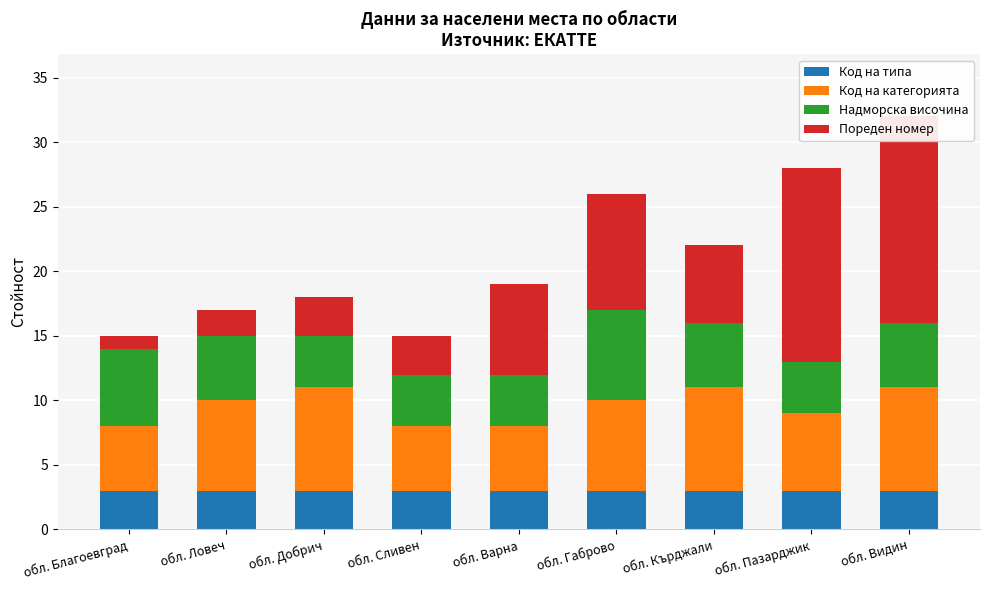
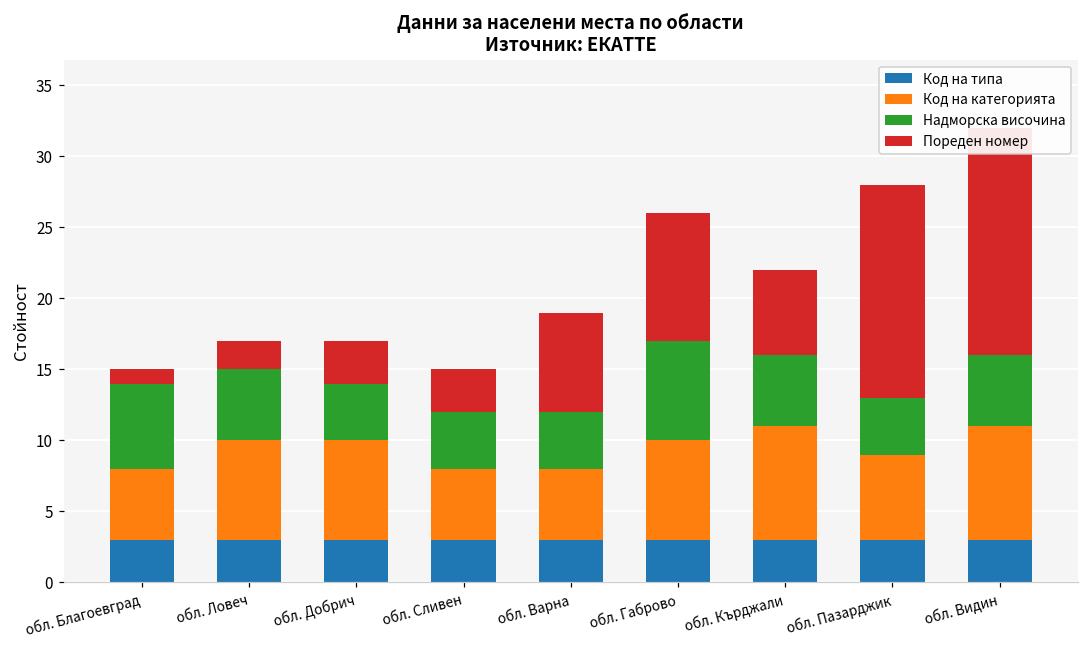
  {
    "Код на типа": {
      "обл. Благоевград": 3,
      "обл. Ловеч": 3,
      "обл. Добрич": 3,
      "обл. Сливен": 3,
      "обл. Варна": 3,
      "обл. Габрово": 3,
      "обл. Кърджали": 3,
      "обл. Пазарджик": 3,
      "обл. Видин": 3
    },
    "Код на категорията": {
      "обл. Благоевград": 5,
      "обл. Ловеч": 7,
-     "обл. Добрич": 8,
+     "обл. Добрич": 7,
      "обл. Сливен": 5,
      "обл. Варна": 5,
      "обл. Габрово": 7,
      "обл. Кърджали": 8,
      "обл. Пазарджик": 6,
      "обл. Видин": 8
    },
    "Надморска височина": {
      "обл. Благоевград": 6,
      "обл. Ловеч": 5,
      "обл. Добрич": 4,
      "обл. Сливен": 4,
      "обл. Варна": 4,
      "обл. Габрово": 7,
      "обл. Кърджали": 5,
      "обл. Пазарджик": 4,
      "обл. Видин": 5
    },
    "Пореден номер": {
      "обл. Благоевград": 1,
      "обл. Ловеч": 2,
      "обл. Добрич": 3,
      "обл. Сливен": 3,
      "обл. Варна": 7,
      "обл. Габрово": 9,
      "обл. Кърджали": 6,
      "обл. Пазарджик": 15
    }
  }
